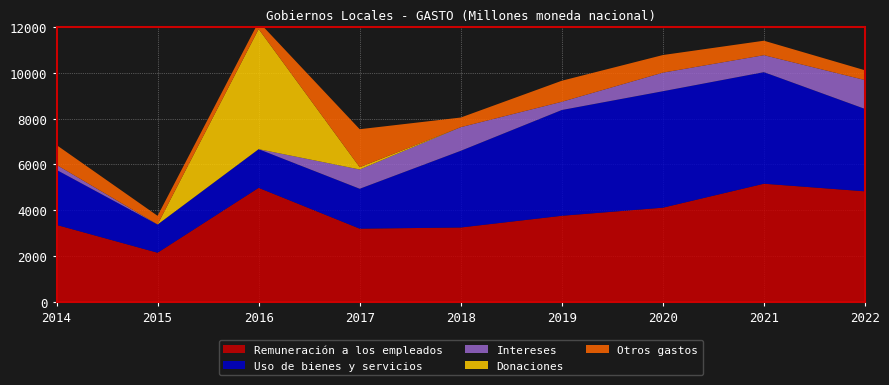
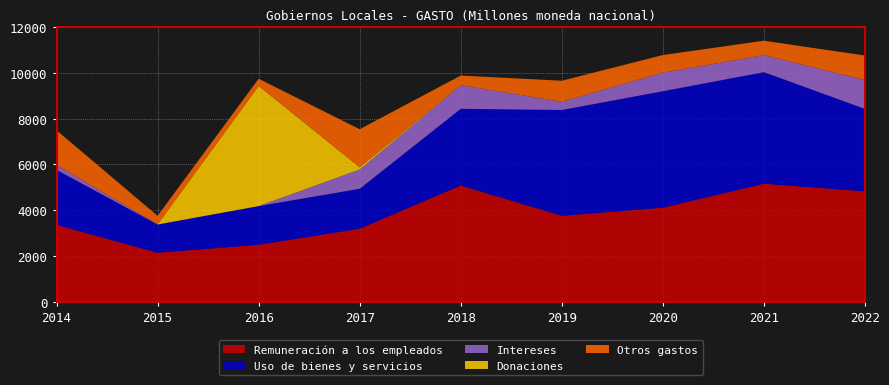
  {
    "Remuneración a los empleados": {
      "2014": 3400,
      "2015": 2100,
-     "2016": 5000,
+     "2016": 2500,
      "2017": 3200,
-     "2018": 3200,
+     "2018": 5100,
      "2019": 3800,
      "2020": 4100,
      "2021": 5200,
      "2022": 4800
    },
    "Uso de bienes y servicios": {
      "2014": 2400,
      "2017": 1700,
      "2018": 3400,
      "2019": 4600,
      "2020": 5100,
      "2021": 4900,
      "2022": 3600
    },
    "Donaciones": {
      "2016": 5300
    },
    "Otros gastos": {
-     "2014": 900,
+     "2014": 1500,
      "2015": 400,
      "2017": 1700,
      "2018": 400,
      "2019": 900,
      "2020": 800,
      "2021": 600,
-     "2022": 400
+     "2022": 1100
    }
  }
